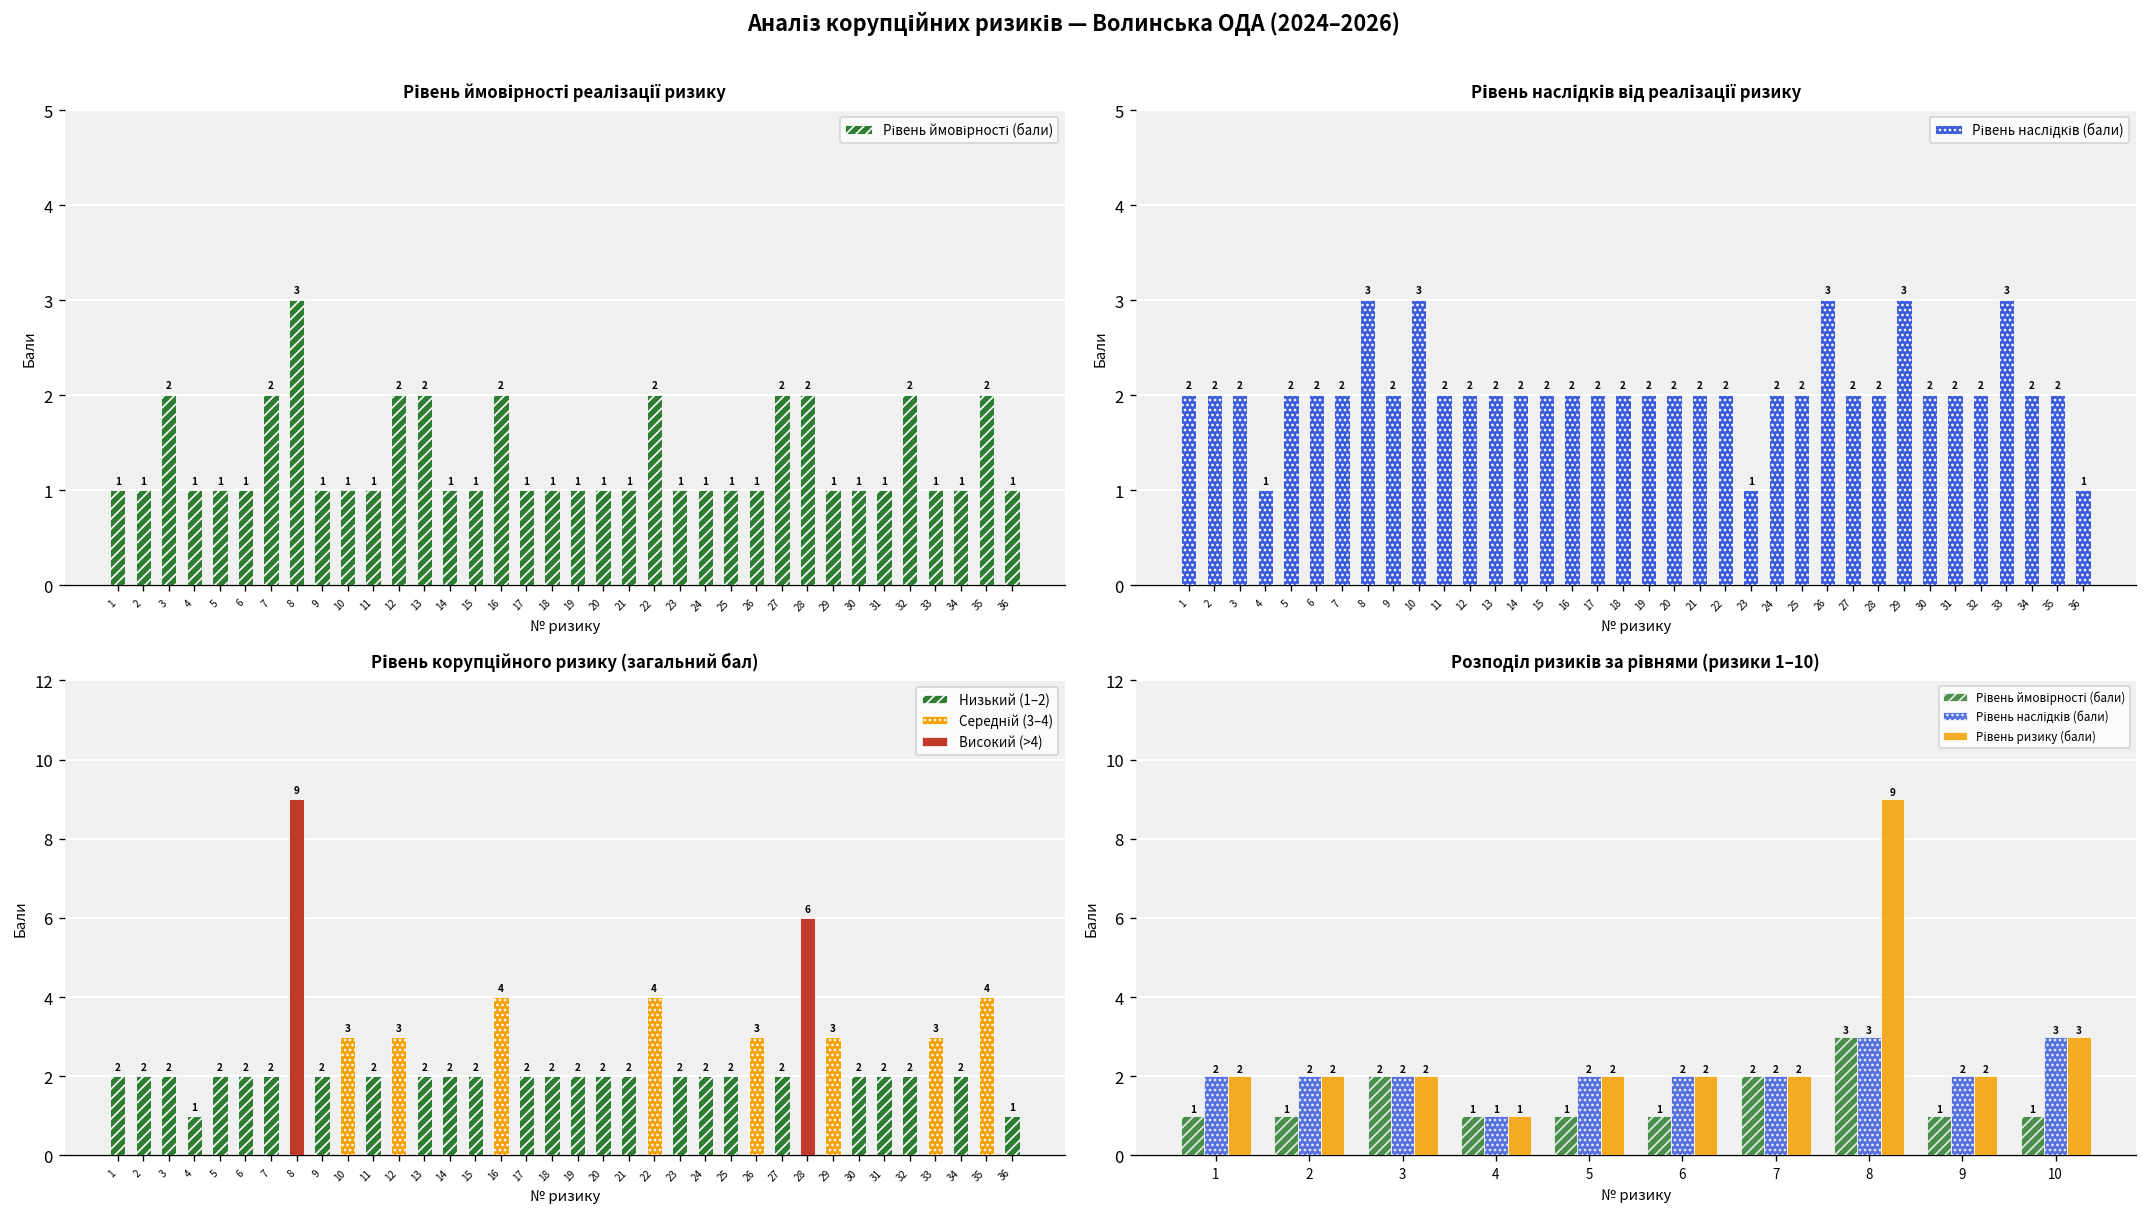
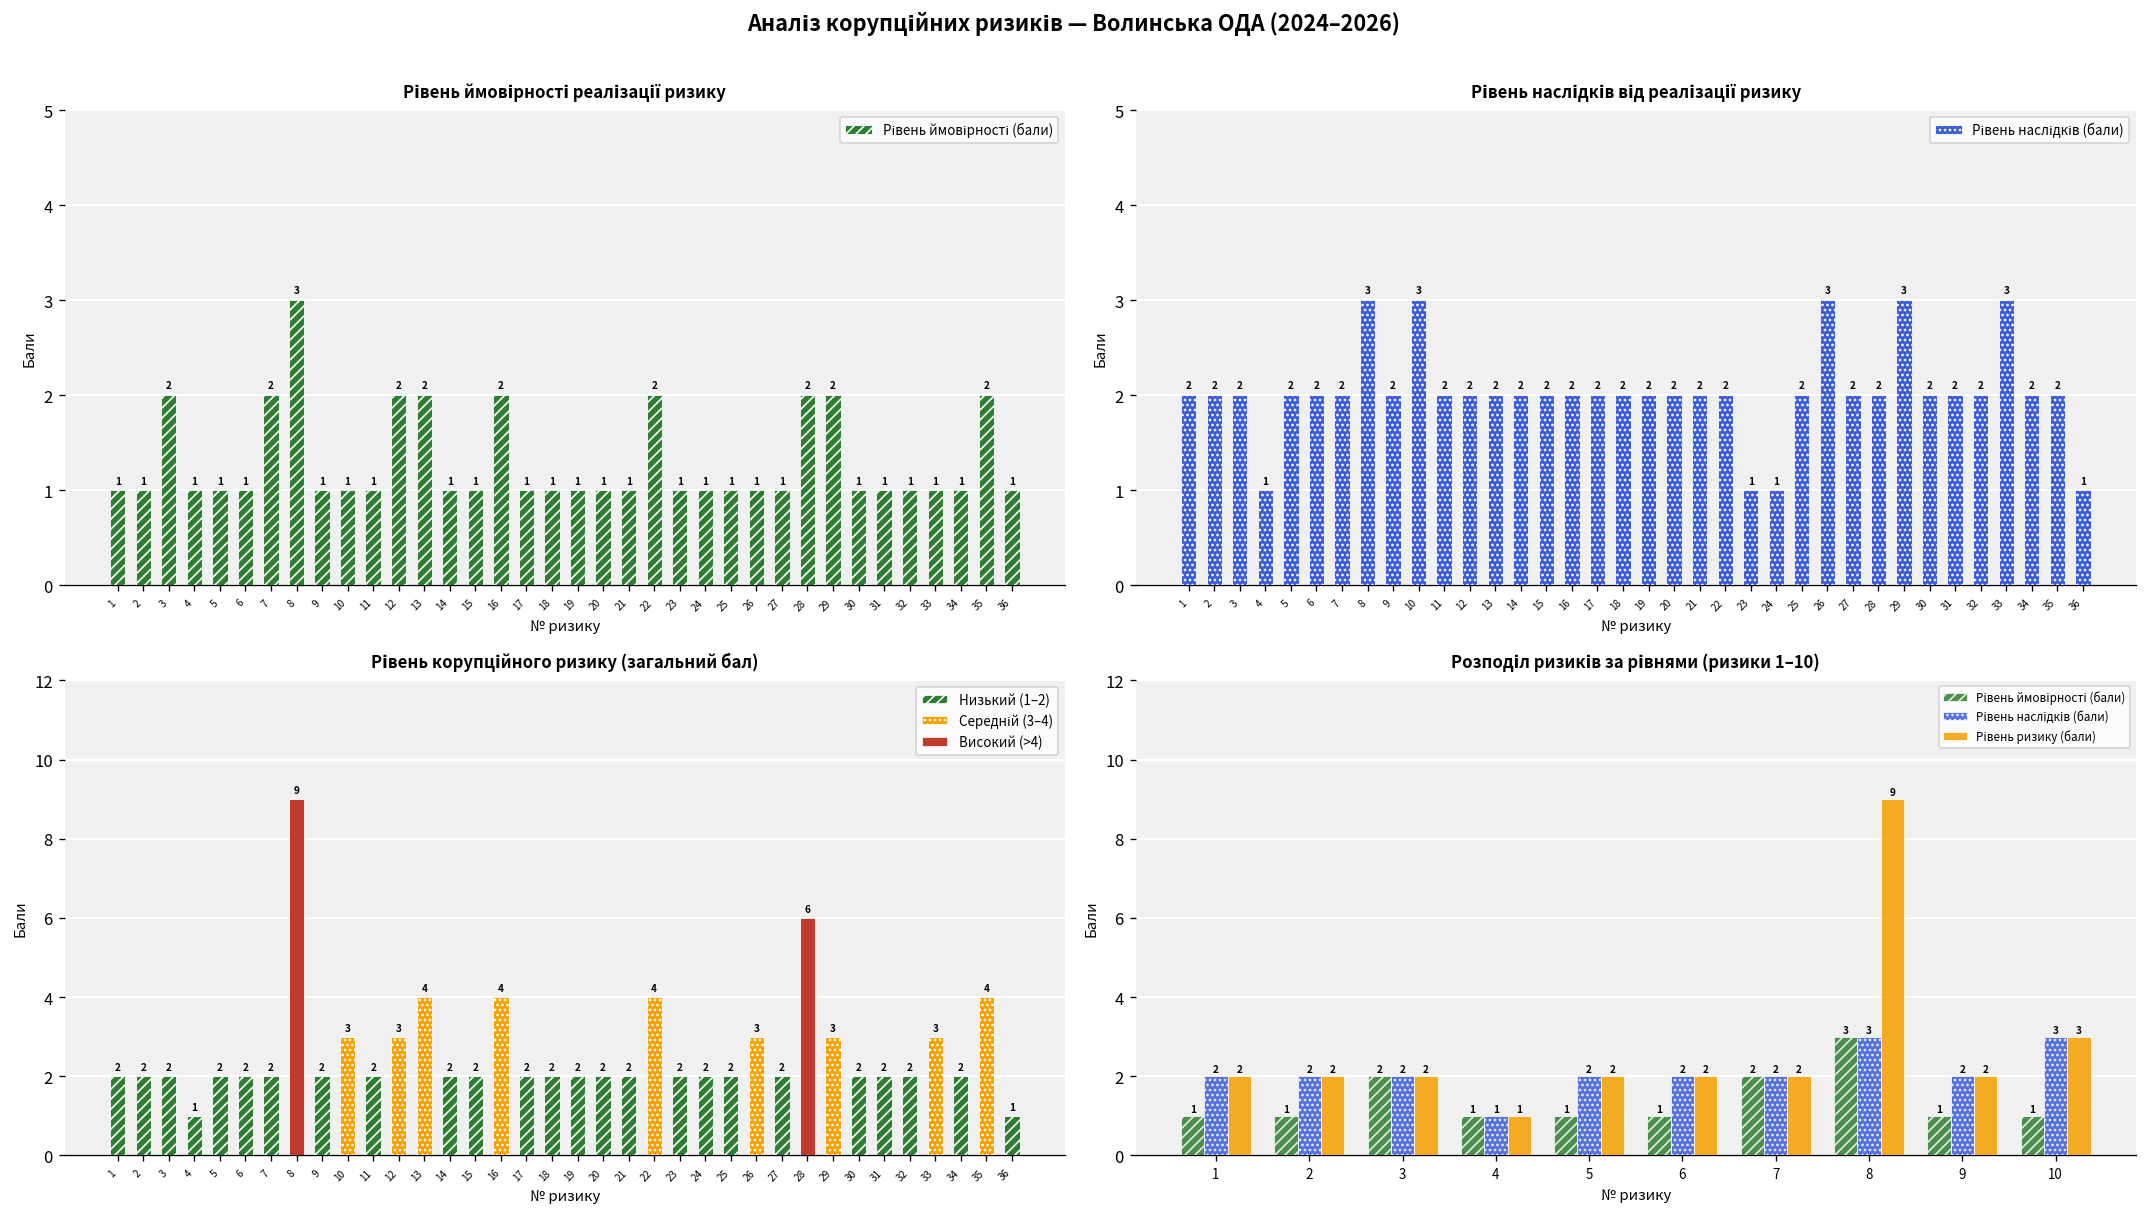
  {
    "Рівень ймовірності реалізації ризику": {
      "1": 1,
      "2": 1,
      "3": 2,
      "4": 1,
      "5": 1,
      "6": 1,
      "7": 2,
      "8": 3,
      "9": 1,
      "10": 1,
      "11": 1,
      "12": 2,
      "13": 2,
      "14": 1,
      "15": 1,
      "16": 2,
      "17": 1,
      "18": 1,
      "19": 1,
      "20": 1,
      "21": 1,
      "22": 2,
      "23": 1,
      "24": 1,
      "25": 1,
      "26": 1,
-     "27": 2,
+     "27": 1,
      "28": 2,
-     "29": 1,
+     "29": 2,
      "30": 1,
      "31": 1,
-     "32": 2,
+     "32": 1,
      "33": 1,
      "34": 1,
      "35": 2,
      "36": 1
    },
    "Рівень наслідків від реалізації ризику": {
      "1": 2,
      "2": 2,
      "3": 2,
      "4": 1,
      "5": 2,
      "6": 2,
      "7": 2,
      "8": 3,
      "9": 2,
      "10": 3,
      "11": 2,
      "12": 2,
      "13": 2,
      "14": 2,
      "15": 2,
      "16": 2,
      "17": 2,
      "18": 2,
      "19": 2,
      "20": 2,
      "21": 2,
      "22": 2,
      "23": 1,
-     "24": 2,
+     "24": 1,
      "25": 2,
      "26": 3,
      "27": 2,
      "28": 2,
      "29": 3,
      "30": 2,
      "31": 2,
      "32": 2,
      "33": 3,
      "34": 2,
      "35": 2,
      "36": 1
    },
    "Рівень корупційного ризику (загальний бал)": {
      "1": 2,
      "2": 2,
      "3": 2,
      "4": 1,
      "5": 2,
      "6": 2,
      "7": 2,
      "8": 9,
      "9": 2,
      "10": 3,
      "11": 2,
      "12": 3,
-     "13": 2,
+     "13": 4,
      "14": 2,
      "15": 2,
      "16": 4,
      "17": 2,
      "18": 2,
      "19": 2,
      "20": 2,
      "21": 2,
      "22": 4,
      "23": 2,
      "24": 2,
      "25": 2,
      "26": 3,
      "27": 2,
      "28": 6,
      "29": 3,
      "30": 2,
      "31": 2,
      "32": 2,
      "33": 3,
      "34": 2,
      "35": 4,
      "36": 1
    },
    "Розподіл ризиків за рівнями (ризики 1–10)": {
      "Рівень ймовірності (бали)": {
        "1": 1,
        "2": 1,
        "3": 2,
        "4": 1,
        "5": 1,
        "6": 1,
        "7": 2,
        "8": 3,
        "9": 1,
        "10": 1
      },
      "Рівень наслідків (бали)": {
        "1": 2,
        "2": 2,
        "3": 2,
        "4": 1,
        "5": 2,
        "6": 2,
        "7": 2,
        "8": 3,
        "9": 2,
        "10": 3
      },
      "Рівень ризику (бали)": {
        "1": 2,
        "2": 2,
        "3": 2,
        "4": 1,
        "5": 2,
        "6": 2,
        "7": 2,
        "8": 9,
        "9": 2,
        "10": 3
      }
    }
  }
